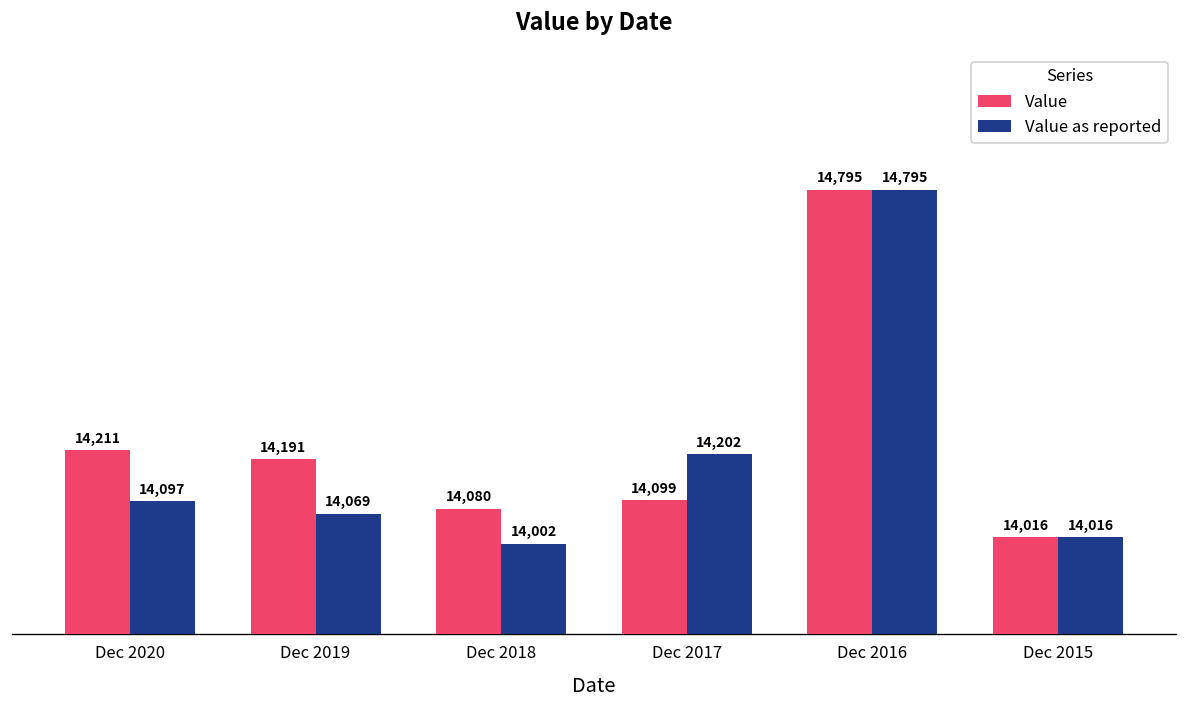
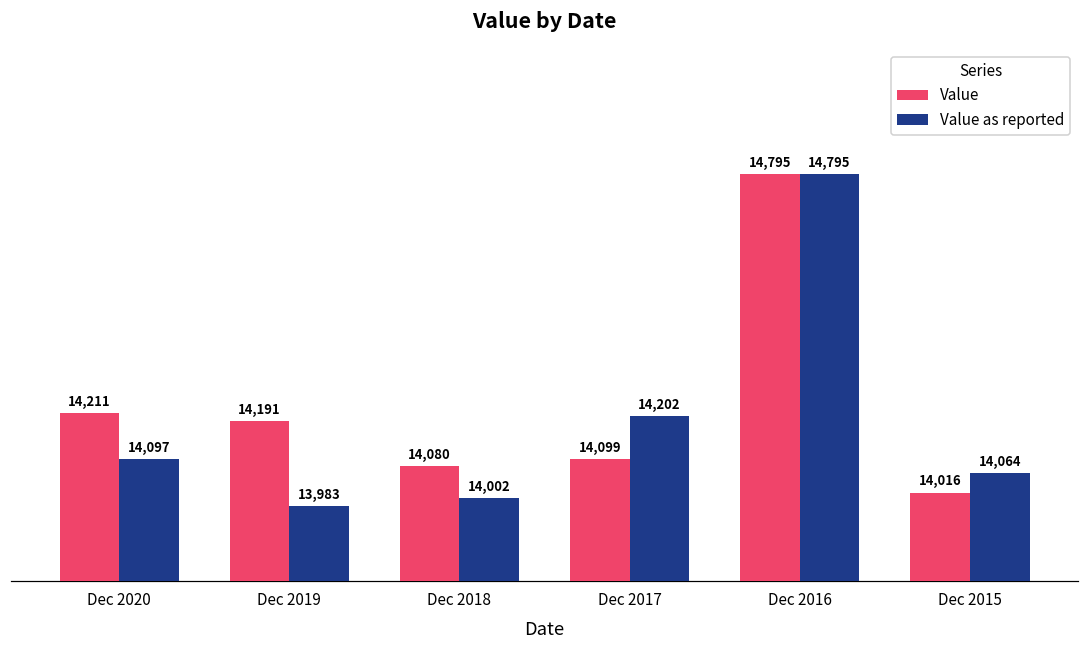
  {
    "Value": {
      "Dec 2020": "14,211",
      "Dec 2019": "14,191",
      "Dec 2018": "14,080",
      "Dec 2017": "14,099",
      "Dec 2016": "14,795",
      "Dec 2015": "14,016"
    },
    "Value as reported": {
      "Dec 2020": "14,097",
-     "Dec 2019": "14,069",
+     "Dec 2019": "13,983",
      "Dec 2018": "14,002",
      "Dec 2017": "14,202",
      "Dec 2016": "14,795",
-     "Dec 2015": "14,016"
+     "Dec 2015": "14,064"
    }
  }
